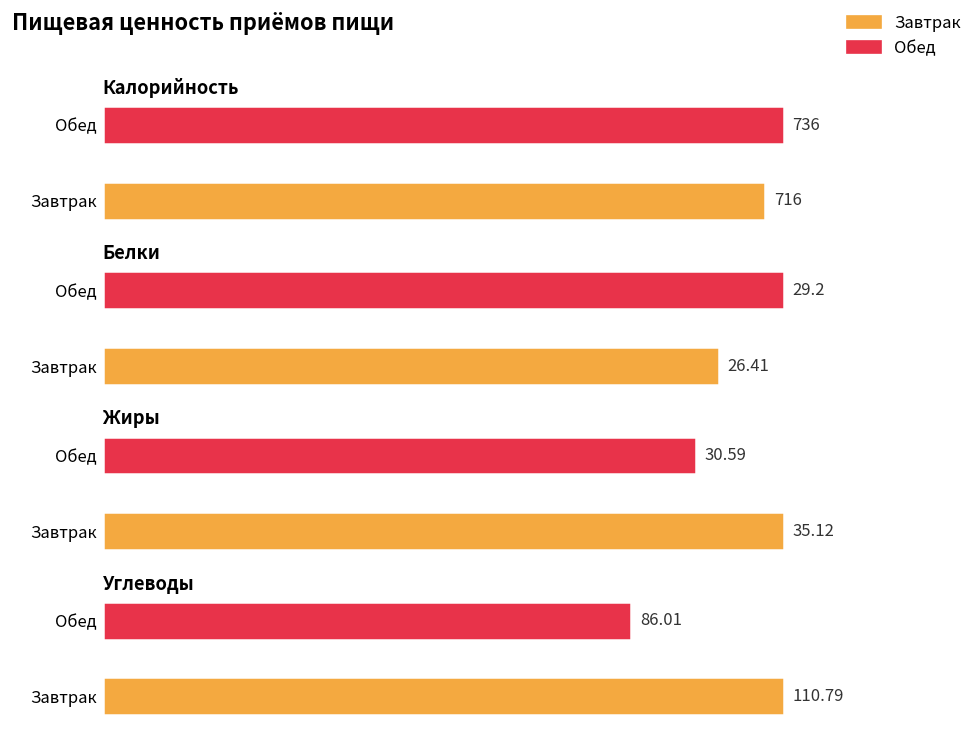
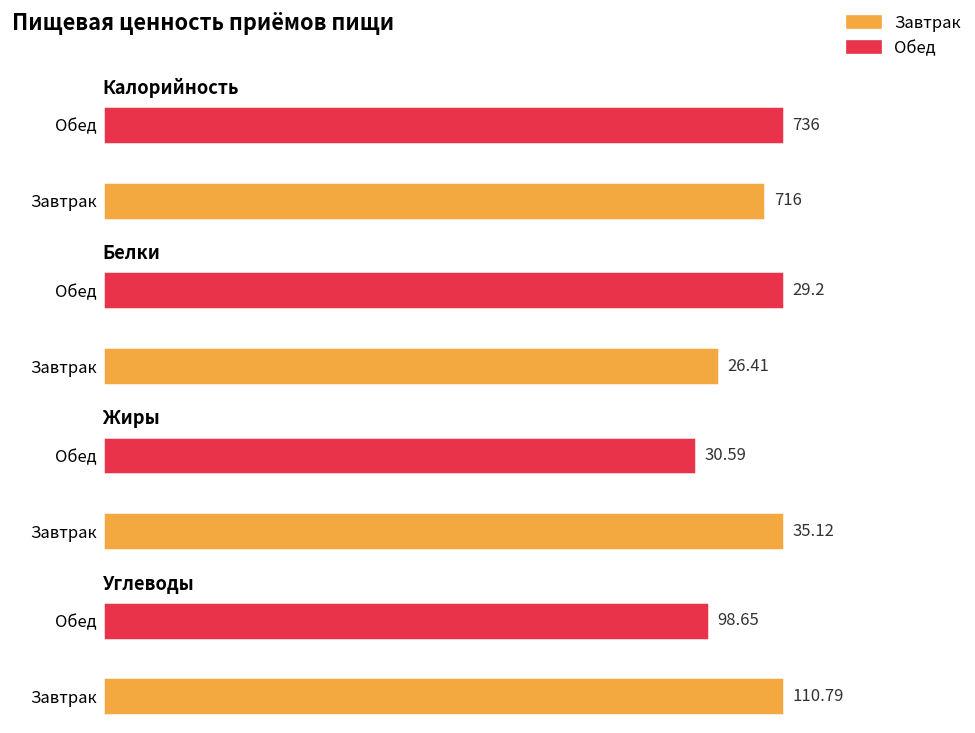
  {
    "Калорийность": {
      "Обед": 736,
      "Завтрак": 716
    },
    "Белки": {
      "Обед": 29.2,
      "Завтрак": 26.41
    },
    "Жиры": {
      "Обед": 30.59,
      "Завтрак": 35.12
    },
    "Углеводы": {
-     "Обед": 86.01,
+     "Обед": 98.65,
      "Завтрак": 110.79
    }
  }
